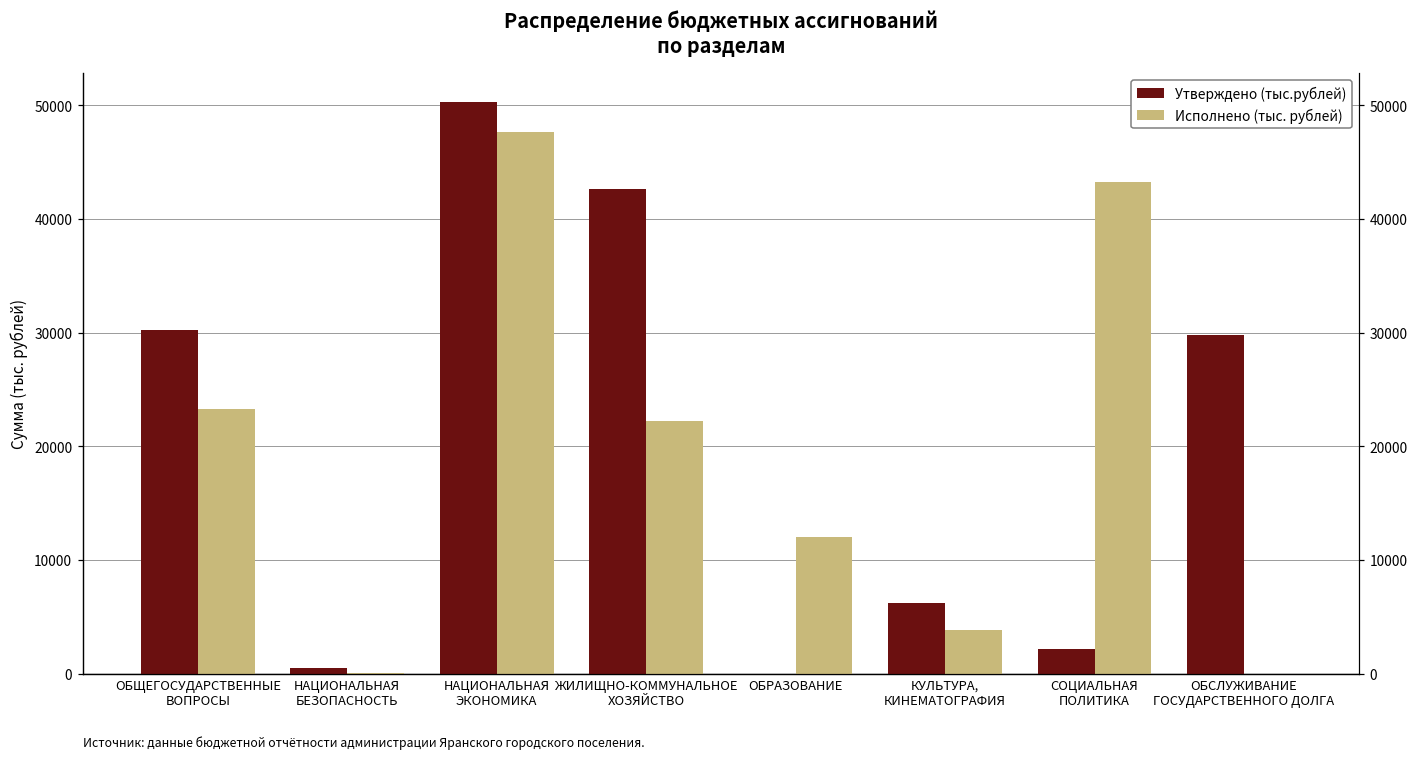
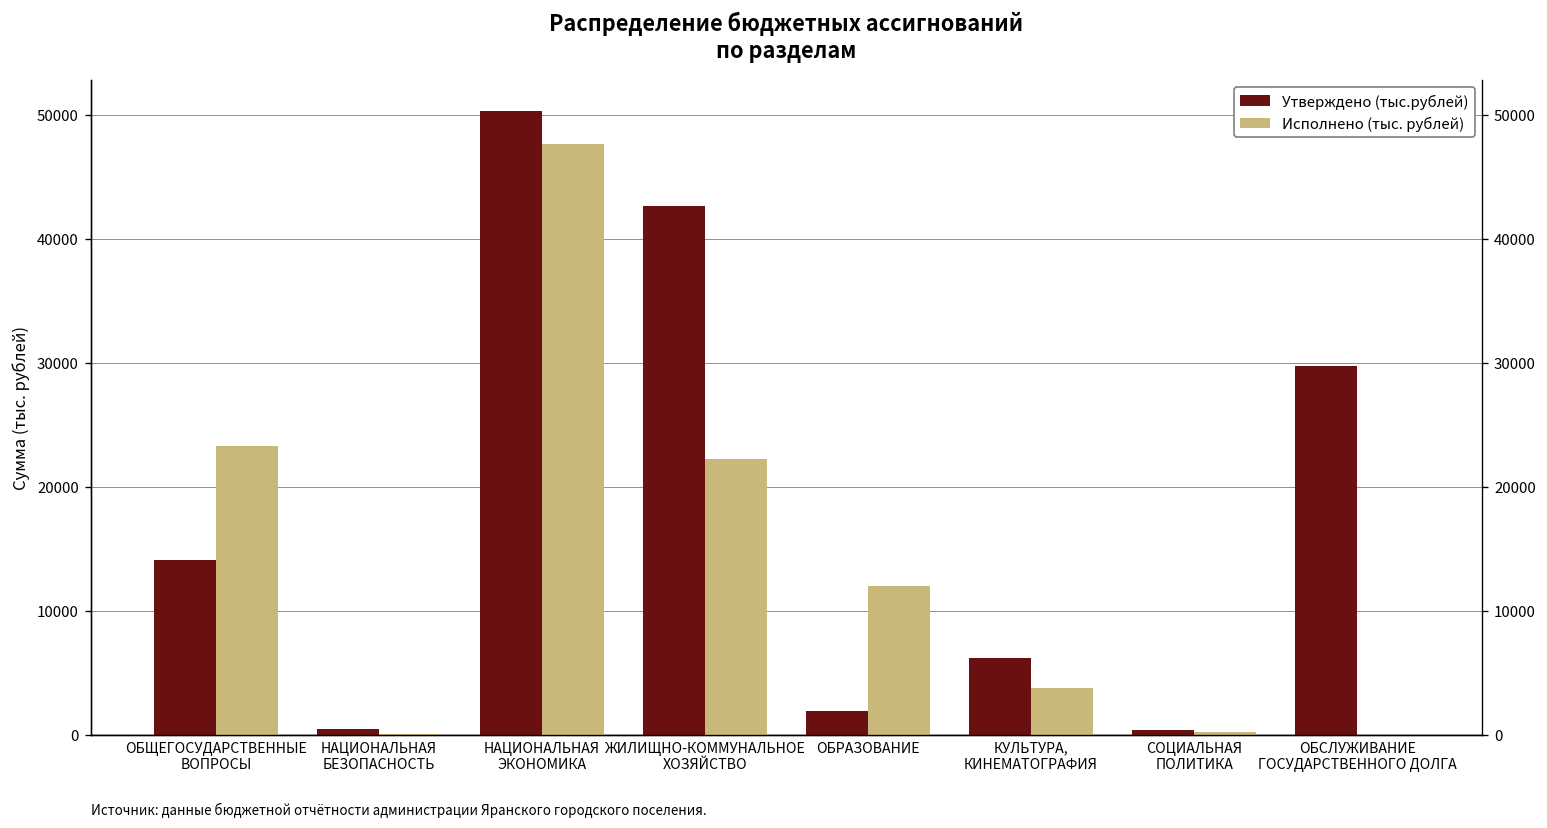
  {
    "Утверждено (тыс.рублей)": {
-     "ОБЩЕГОСУДАРСТВЕННЫЕ ВОПРОСЫ": 30200,
+     "ОБЩЕГОСУДАРСТВЕННЫЕ ВОПРОСЫ": 14100,
      "НАЦИОНАЛЬНАЯ БЕЗОПАСНОСТЬ": 500,
      "НАЦИОНАЛЬНАЯ ЭКОНОМИКА": 50300,
      "ЖИЛИЩНО-КОММУНАЛЬНОЕ ХОЗЯЙСТВО": 42600,
-     "ОБРАЗОВАНИЕ": 0,
+     "ОБРАЗОВАНИЕ": 1900,
      "КУЛЬТУРА, КИНЕМАТОГРАФИЯ": 6200,
-     "СОЦИАЛЬНАЯ ПОЛИТИКА": 2200,
+     "СОЦИАЛЬНАЯ ПОЛИТИКА": 400,
      "ОБСЛУЖИВАНИЕ ГОСУДАРСТВЕННОГО ДОЛГА": 29800
    },
    "Исполнено (тыс. рублей)": {
      "ОБЩЕГОСУДАРСТВЕННЫЕ ВОПРОСЫ": 23300,
      "НАЦИОНАЛЬНАЯ ЭКОНОМИКА": 47700,
      "ЖИЛИЩНО-КОММУНАЛЬНОЕ ХОЗЯЙСТВО": 22200,
      "ОБРАЗОВАНИЕ": 12000,
      "КУЛЬТУРА, КИНЕМАТОГРАФИЯ": 3800,
-     "СОЦИАЛЬНАЯ ПОЛИТИКА": 43300,
+     "СОЦИАЛЬНАЯ ПОЛИТИКА": 200,
      "ОБСЛУЖИВАНИЕ ГОСУДАРСТВЕННОГО ДОЛГА": 0
    }
  }
